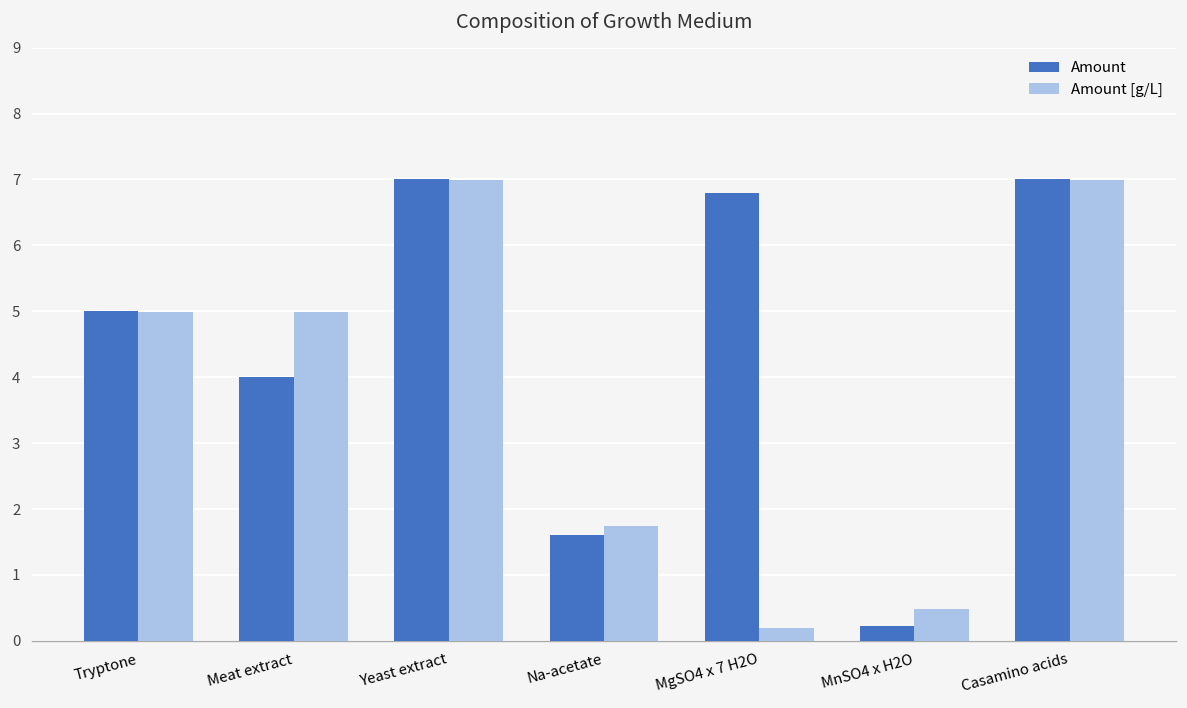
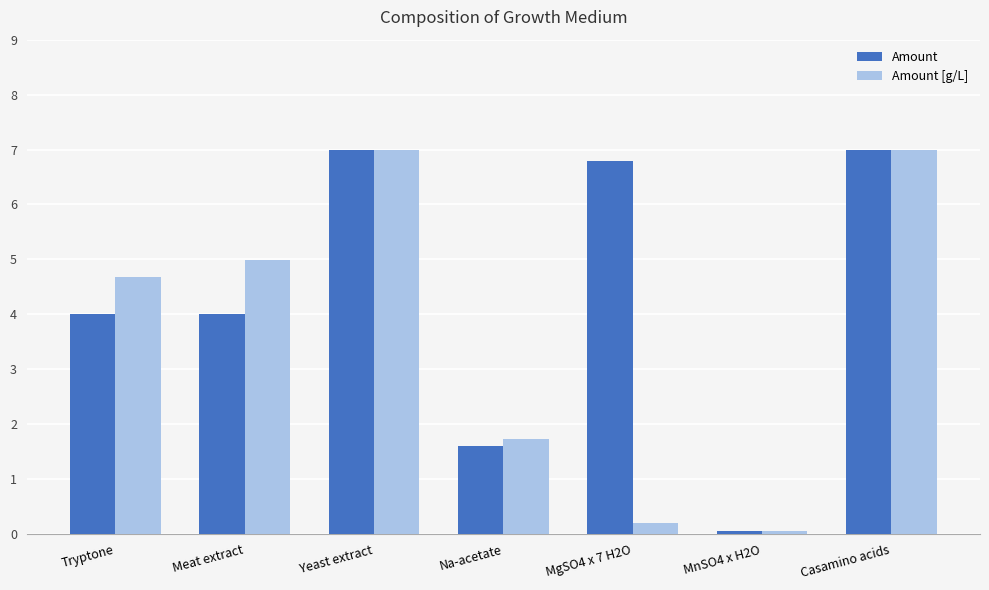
  {
    "Amount": {
-     "Tryptone": 5,
+     "Tryptone": 4,
      "Meat extract": 4.0,
      "Yeast extract": 7.0,
      "Na-acetate": 1.6,
      "MgSO4 x 7 H2O": 6.8,
-     "MnSO4 x H2O": 0.2,
+     "MnSO4 x H2O": 0.1,
      "Casamino acids": 7.0
    },
    "Amount [g/L]": {
-     "Tryptone": 5.0,
+     "Tryptone": 4.7,
      "Meat extract": 5.0,
      "Yeast extract": 7.0,
      "Na-acetate": 1.7,
      "MgSO4 x 7 H2O": 0.2,
-     "MnSO4 x H2O": 0.5,
+     "MnSO4 x H2O": 0.0,
      "Casamino acids": 7.0
    }
  }
